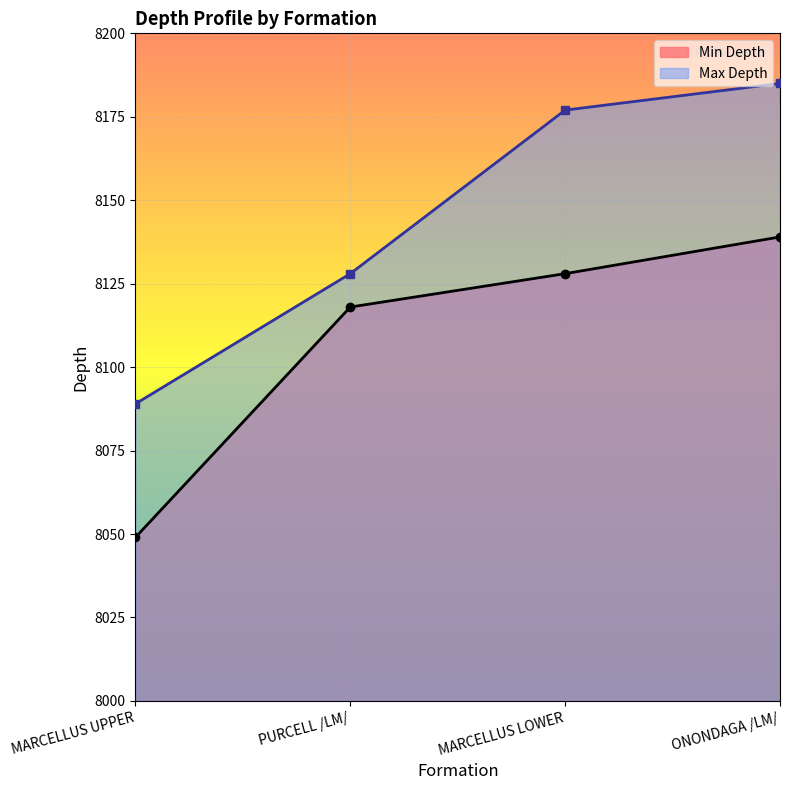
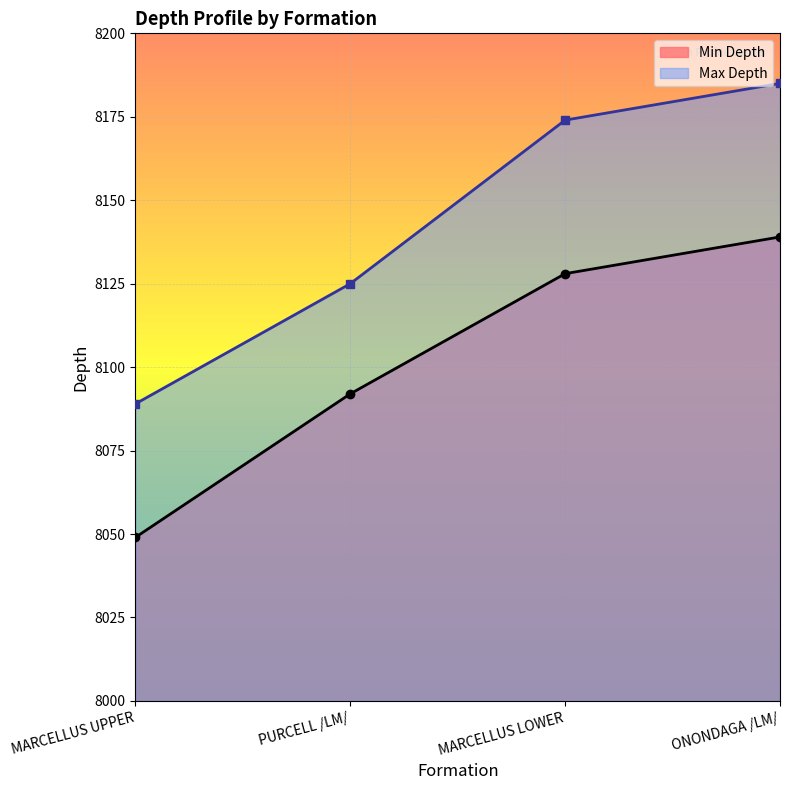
  {
    "Min Depth": {
      "MARCELLUS UPPER": 8049,
-     "PURCELL /LM/": 8118,
+     "PURCELL /LM/": 8092,
      "MARCELLUS LOWER": 8128,
      "ONONDAGA /LM/": 8139
    },
    "Max Depth": {
      "MARCELLUS UPPER": 8089,
-     "PURCELL /LM/": 8128,
-     "MARCELLUS LOWER": 8177,
+     "PURCELL /LM/": 8125,
+     "MARCELLUS LOWER": 8174,
      "ONONDAGA /LM/": 8185
    }
  }
